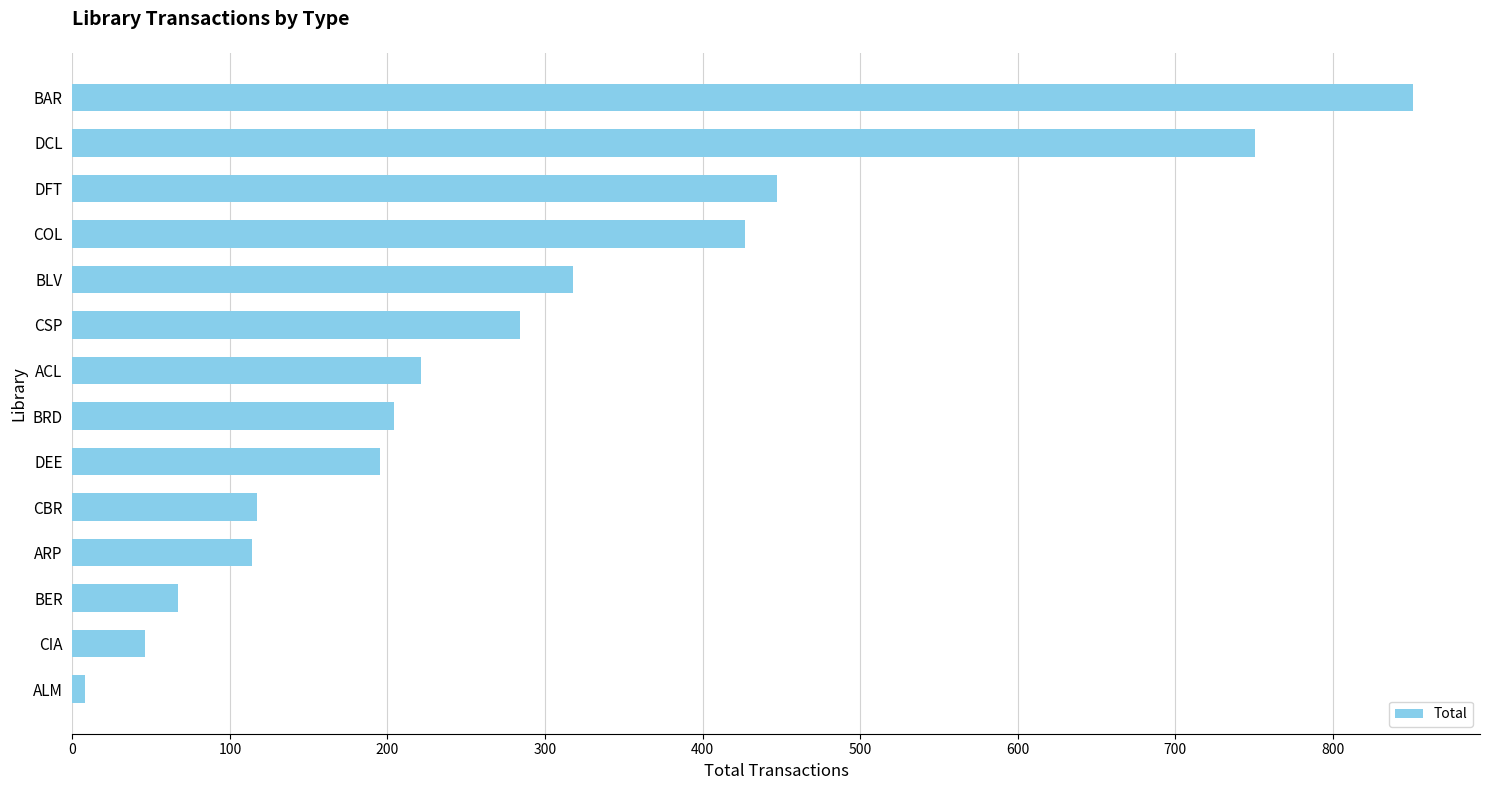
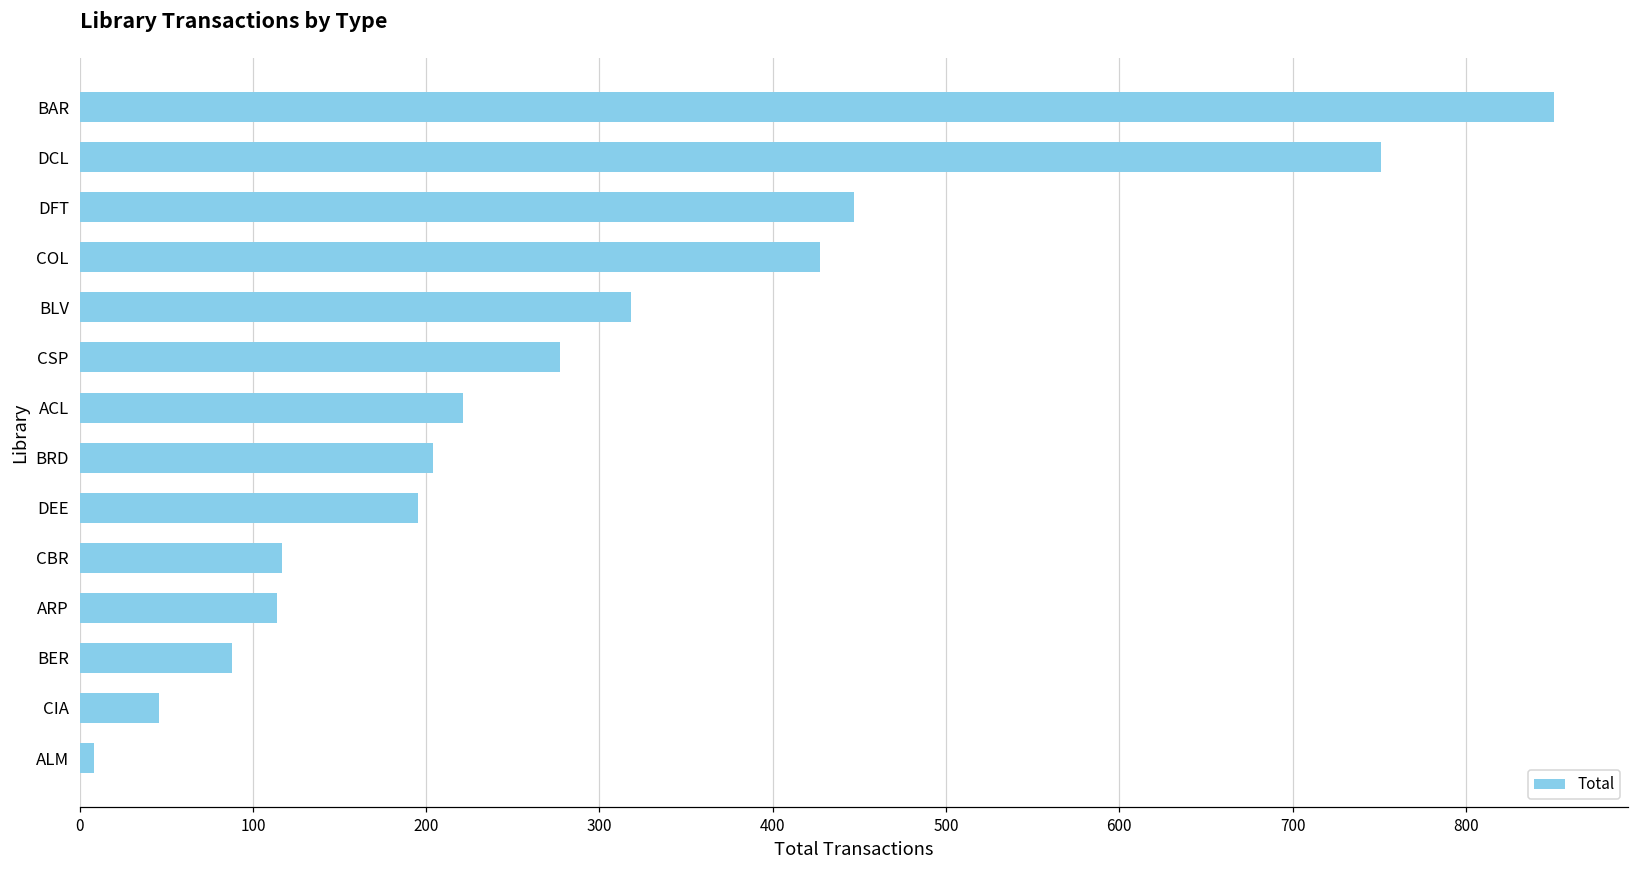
  {
    "BAR": 851,
    "DCL": 751,
    "DFT": 447,
    "COL": 427,
    "BLV": 318,
-   "CSP": 284,
+   "CSP": 277,
    "ACL": 221,
    "BRD": 204,
    "DEE": 195,
    "CBR": 117,
    "ARP": 114,
-   "BER": 67,
+   "BER": 88,
    "CIA": 46,
    "ALM": 8
  }
